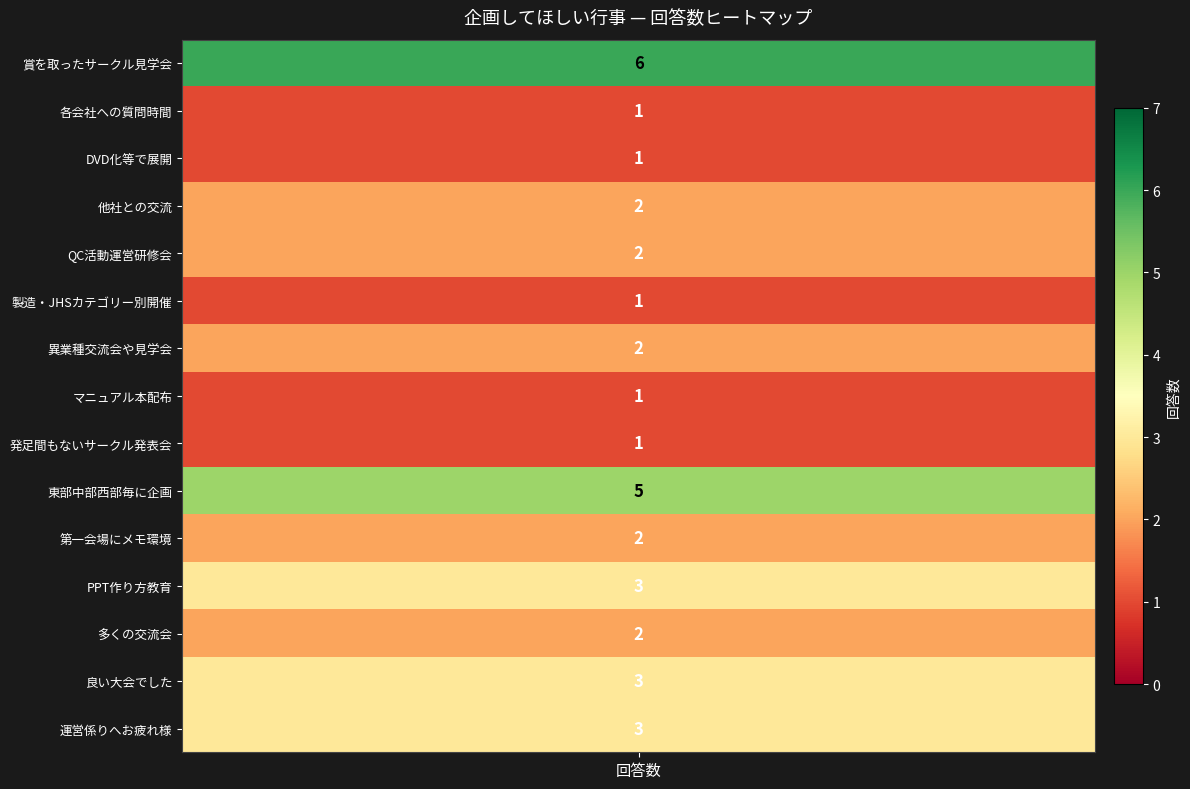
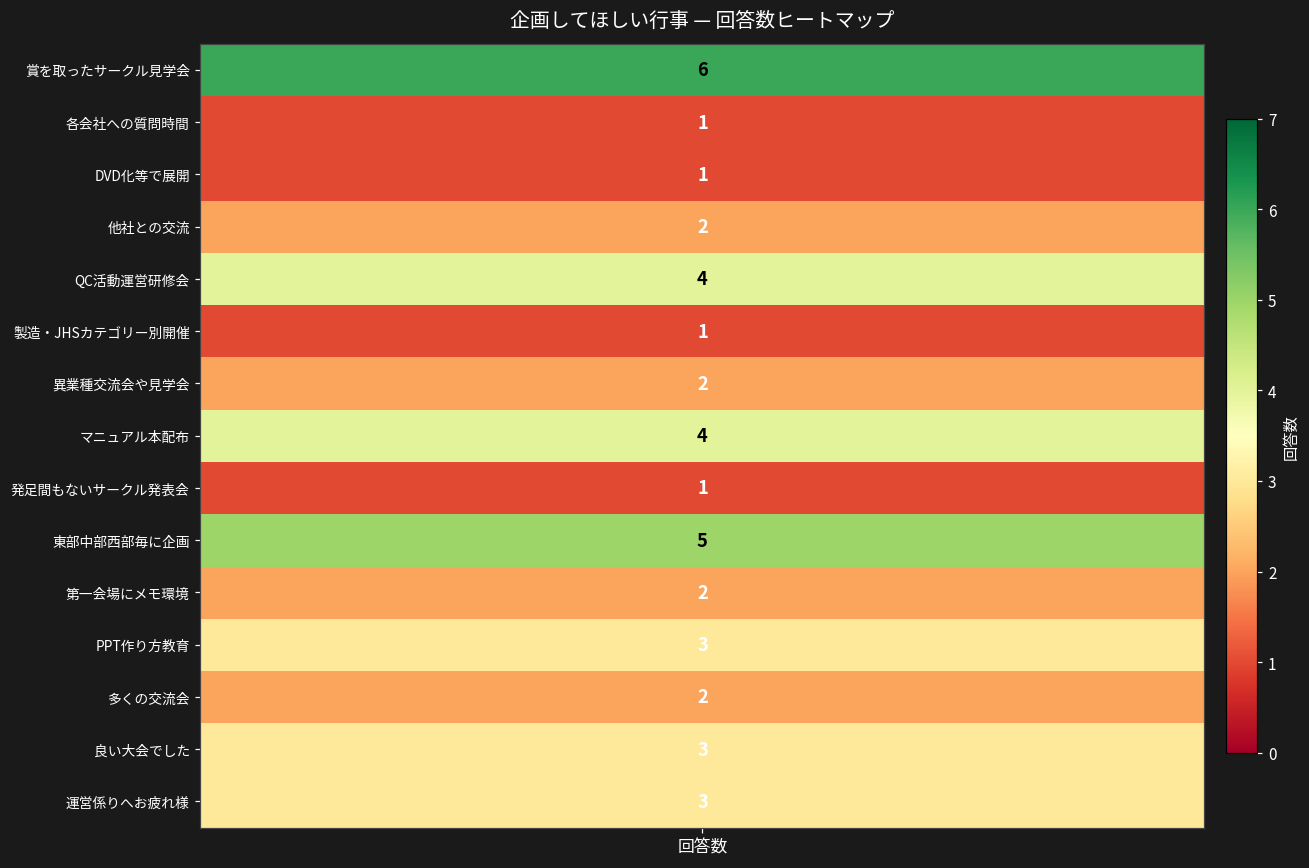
  {
    "賞を取ったサークル見学会": {
      "回答数": 6
    },
    "各会社への質問時間": {
      "回答数": 1
    },
    "DVD化等で展開": {
      "回答数": 1
    },
    "他社との交流": {
      "回答数": 2
    },
    "QC活動運営研修会": {
-     "回答数": 2
+     "回答数": 4
    },
    "製造・JHSカテゴリー別開催": {
      "回答数": 1
    },
    "異業種交流会や見学会": {
      "回答数": 2
    },
    "マニュアル本配布": {
-     "回答数": 1
+     "回答数": 4
    },
    "発足間もないサークル発表会": {
      "回答数": 1
    },
    "東部中部西部毎に企画": {
      "回答数": 5
    },
    "第一会場にメモ環境": {
      "回答数": 2
    },
    "PPT作り方教育": {
      "回答数": 3
    },
    "多くの交流会": {
      "回答数": 2
    },
    "良い大会でした": {
      "回答数": 3
    },
    "運営係りへお疲れ様": {
      "回答数": 3
    }
  }
